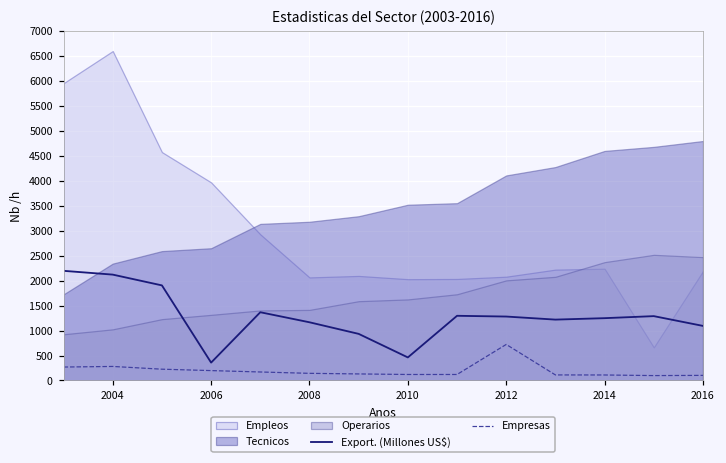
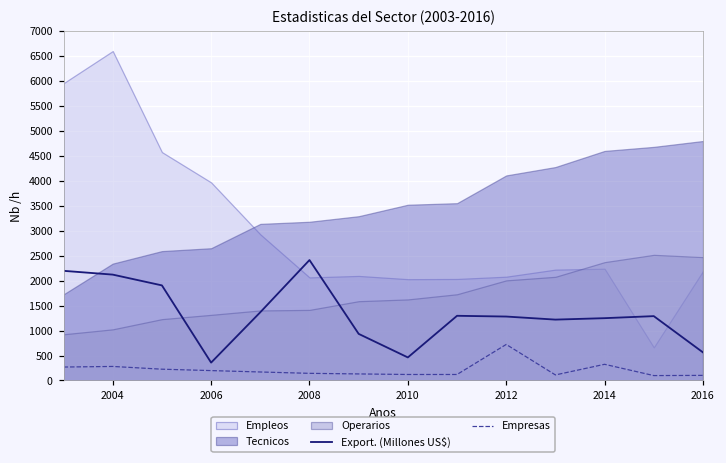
  {
    "Export. (Millones US$)": {
      "2004": 2100,
      "2006": 400,
-     "2008": 1200,
+     "2008": 2400,
      "2010": 500,
      "2012": 1300,
      "2014": 1200,
-     "2016": 1100
+     "2016": 600
    },
    "Empresas": {
      "2004": 300,
      "2006": 200,
      "2008": 100,
      "2010": 100,
      "2012": 700,
-     "2014": 100,
+     "2014": 300,
      "2016": 100
    }
  }
